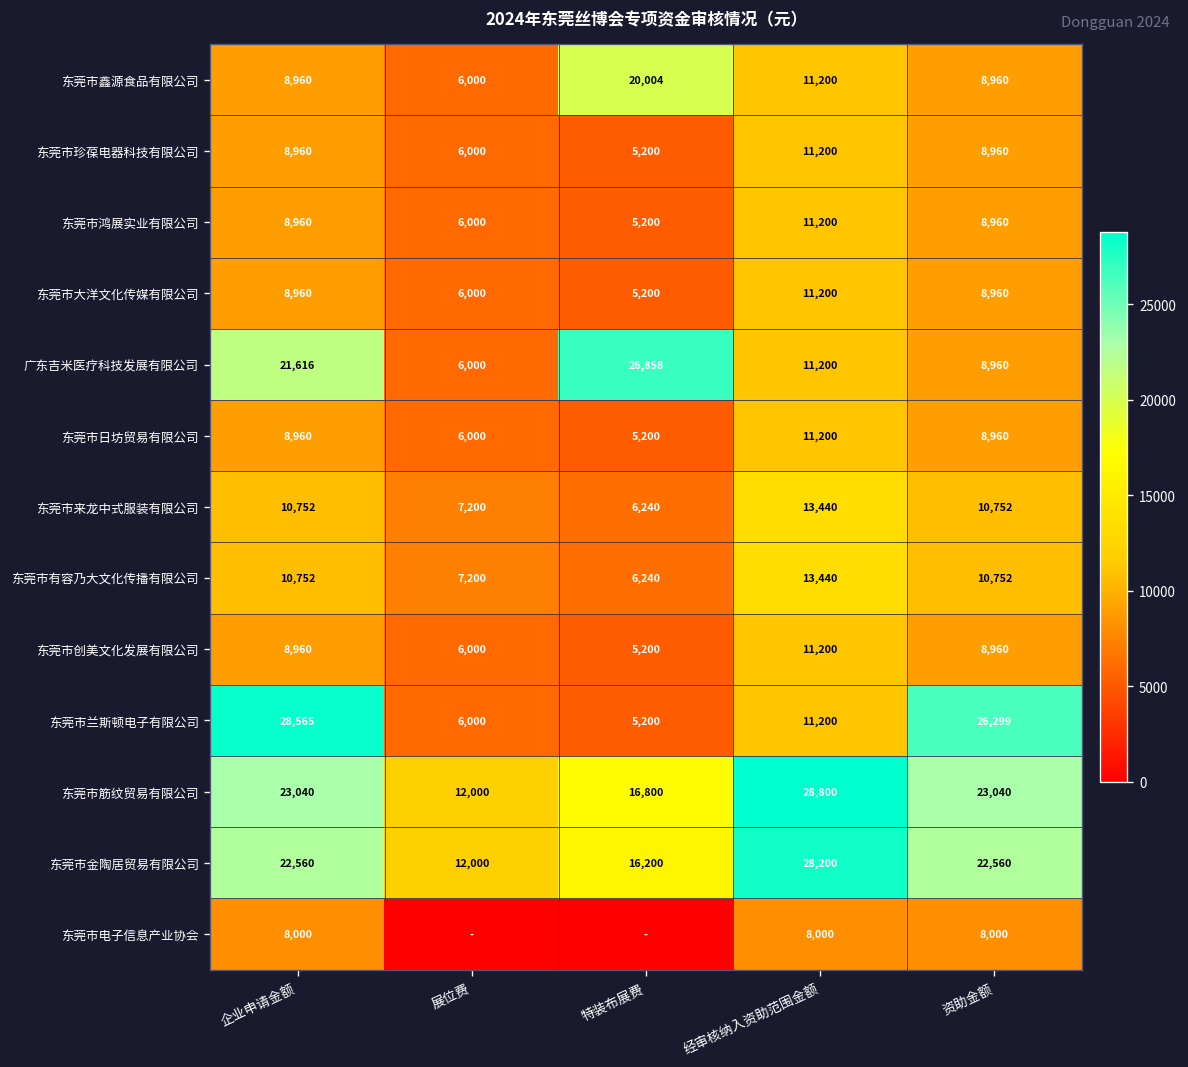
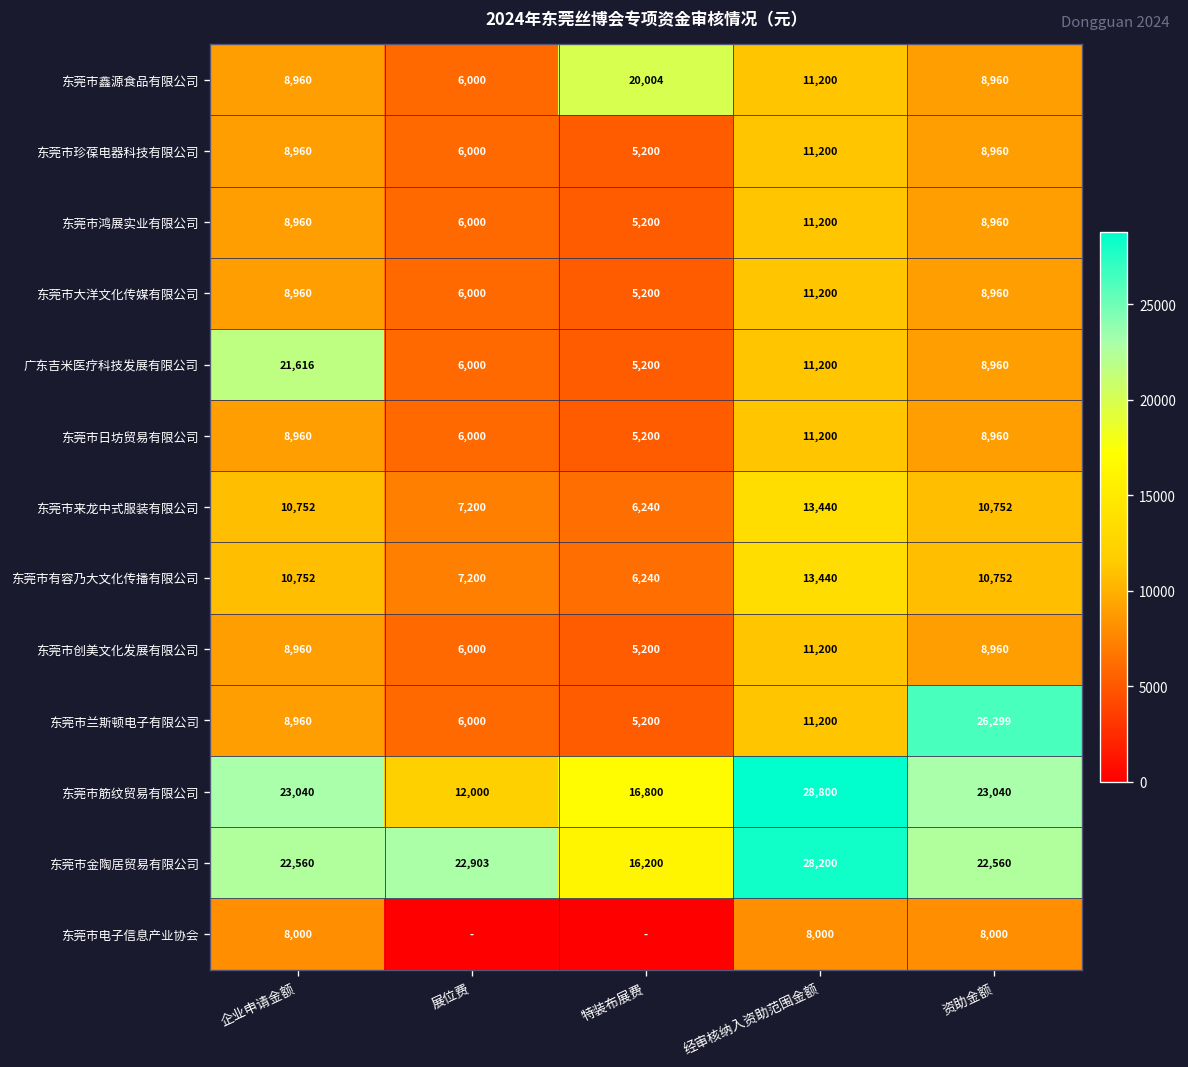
  {
    "东莞市鑫源食品有限公司": {
      "企业申请金额": "8,960",
      "展位费": "6,000",
      "特装布展费": "20,004",
      "经审核纳入资助范围金额": "11,200",
      "资助金额": "8,960"
    },
    "东莞市珍葆电器科技有限公司": {
      "企业申请金额": "8,960",
      "展位费": "6,000",
      "特装布展费": "5,200",
      "经审核纳入资助范围金额": "11,200",
      "资助金额": "8,960"
    },
    "东莞市鸿展实业有限公司": {
      "企业申请金额": "8,960",
      "展位费": "6,000",
      "特装布展费": "5,200",
      "经审核纳入资助范围金额": "11,200",
      "资助金额": "8,960"
    },
    "东莞市大洋文化传媒有限公司": {
      "企业申请金额": "8,960",
      "展位费": "6,000",
      "特装布展费": "5,200",
      "经审核纳入资助范围金额": "11,200",
      "资助金额": "8,960"
    },
    "广东吉米医疗科技发展有限公司": {
      "企业申请金额": "21,616",
      "展位费": "6,000",
-     "特装布展费": "26,858",
+     "特装布展费": "5,200",
      "经审核纳入资助范围金额": "11,200",
      "资助金额": "8,960"
    },
    "东莞市日坊贸易有限公司": {
      "企业申请金额": "8,960",
      "展位费": "6,000",
      "特装布展费": "5,200",
      "经审核纳入资助范围金额": "11,200",
      "资助金额": "8,960"
    },
    "东莞市来龙中式服装有限公司": {
      "企业申请金额": "10,752",
      "展位费": "7,200",
      "特装布展费": "6,240",
      "经审核纳入资助范围金额": "13,440",
      "资助金额": "10,752"
    },
    "东莞市有容乃大文化传播有限公司": {
      "企业申请金额": "10,752",
      "展位费": "7,200",
      "特装布展费": "6,240",
      "经审核纳入资助范围金额": "13,440",
      "资助金额": "10,752"
    },
    "东莞市创美文化发展有限公司": {
      "企业申请金额": "8,960",
      "展位费": "6,000",
      "特装布展费": "5,200",
      "经审核纳入资助范围金额": "11,200",
      "资助金额": "8,960"
    },
    "东莞市兰斯顿电子有限公司": {
-     "企业申请金额": "28,565",
+     "企业申请金额": "8,960",
      "展位费": "6,000",
      "特装布展费": "5,200",
      "经审核纳入资助范围金额": "11,200",
      "资助金额": "26,299"
    },
    "东莞市筋纹贸易有限公司": {
      "企业申请金额": "23,040",
      "展位费": "12,000",
      "特装布展费": "16,800",
      "经审核纳入资助范围金额": "28,800",
      "资助金额": "23,040"
    },
    "东莞市金陶居贸易有限公司": {
      "企业申请金额": "22,560",
-     "展位费": "12,000",
+     "展位费": "22,903",
      "特装布展费": "16,200",
      "经审核纳入资助范围金额": "28,200",
      "资助金额": "22,560"
    },
    "东莞市电子信息产业协会": {
      "企业申请金额": "8,000",
      "经审核纳入资助范围金额": "8,000",
      "资助金额": "8,000"
    }
  }
